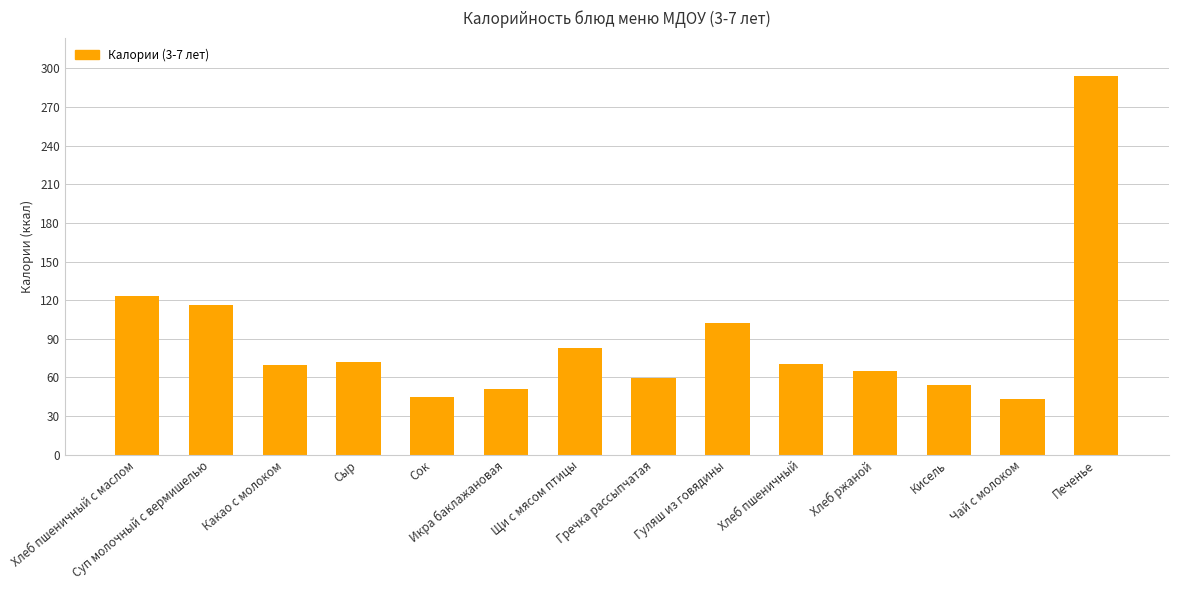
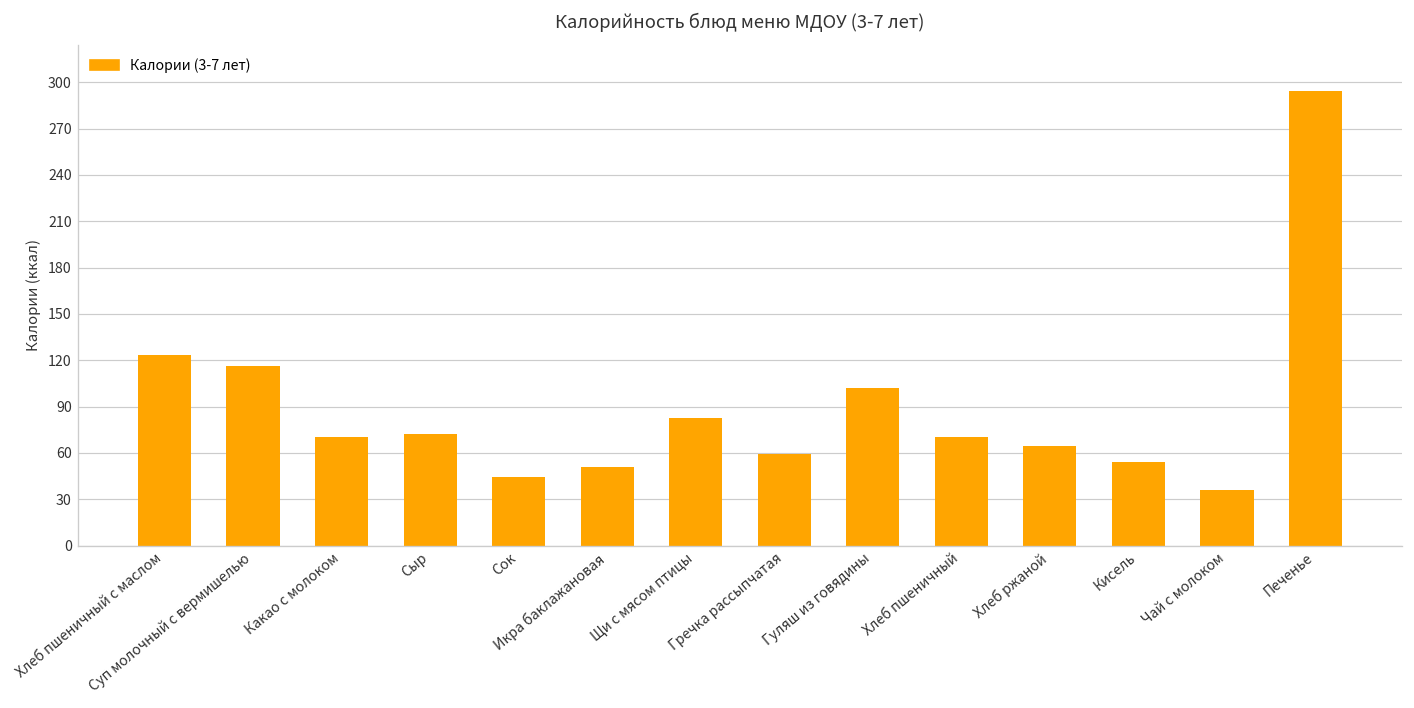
  {
    "Хлеб пшеничный с маслом": 123,
    "Суп молочный с вермишелью": 116,
    "Какао с молоком": 70,
    "Сыр": 72,
    "Сок": 45,
    "Икра баклажановая": 51,
    "Щи с мясом птицы": 83,
    "Гречка рассыпчатая": 59,
    "Гуляш из говядины": 102,
    "Хлеб пшеничный": 71,
    "Хлеб ржаной": 65,
    "Кисель": 54,
-   "Чай с молоком": 43,
+   "Чай с молоком": 36,
    "Печенье": 294
  }
